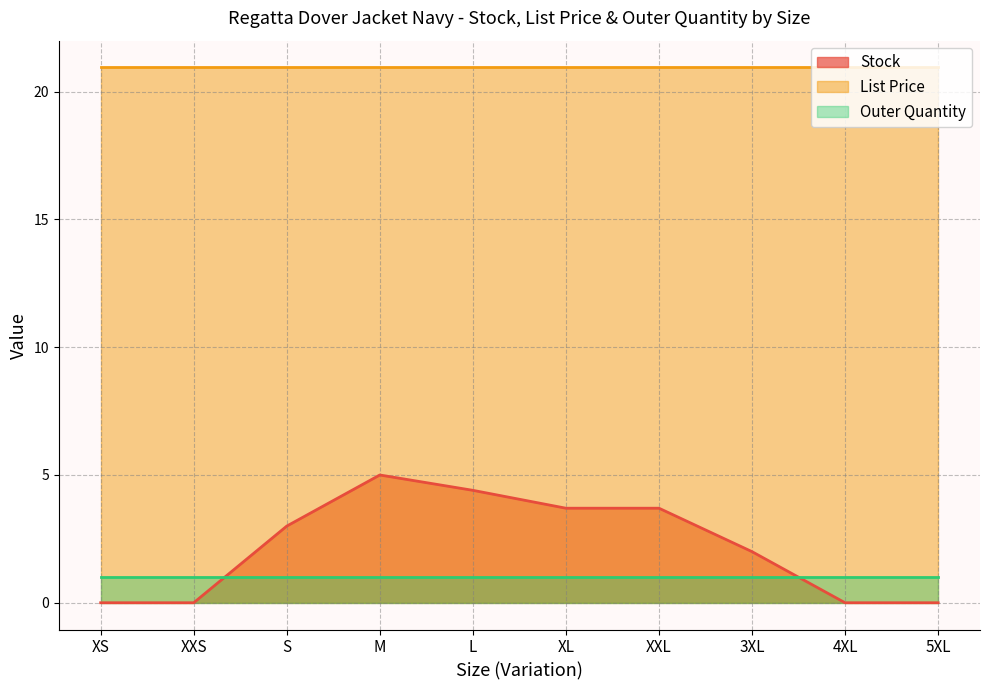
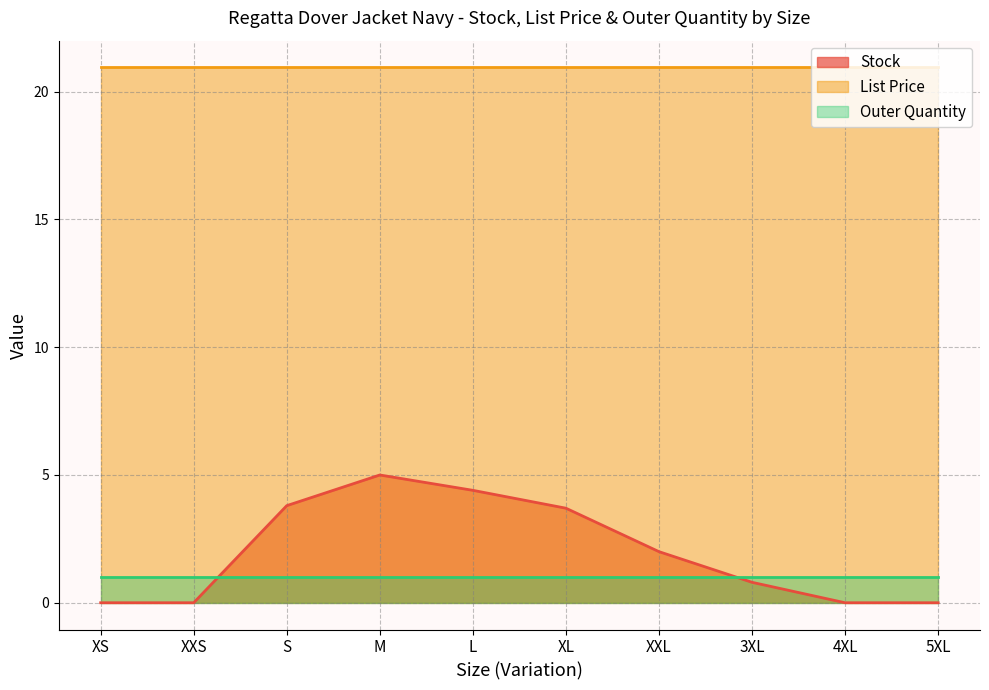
  {
    "Stock": {
      "XS": 0.0,
      "XXS": 0.0,
-     "S": 3.0,
+     "S": 3.8,
      "M": 5.0,
      "L": 4.4,
      "XL": 3.7,
-     "XXL": 3.7,
-     "3XL": 2.0,
+     "XXL": 2.0,
+     "3XL": 0.8,
      "4XL": 0.0,
      "5XL": 0.0
    },
    "List Price": {
      "XS": 21.0,
      "XXS": 21.0,
      "S": 21.0,
      "M": 21.0,
      "L": 21.0,
      "XL": 21.0,
      "XXL": 21.0,
      "3XL": 21.0
    },
    "Outer Quantity": {
      "XS": 1.0,
      "XXS": 1.0,
      "S": 1.0,
      "M": 1.0,
      "L": 1.0,
      "XL": 1.0,
      "XXL": 1.0,
      "3XL": 1.0,
      "4XL": 1.0,
      "5XL": 1.0
    }
  }
